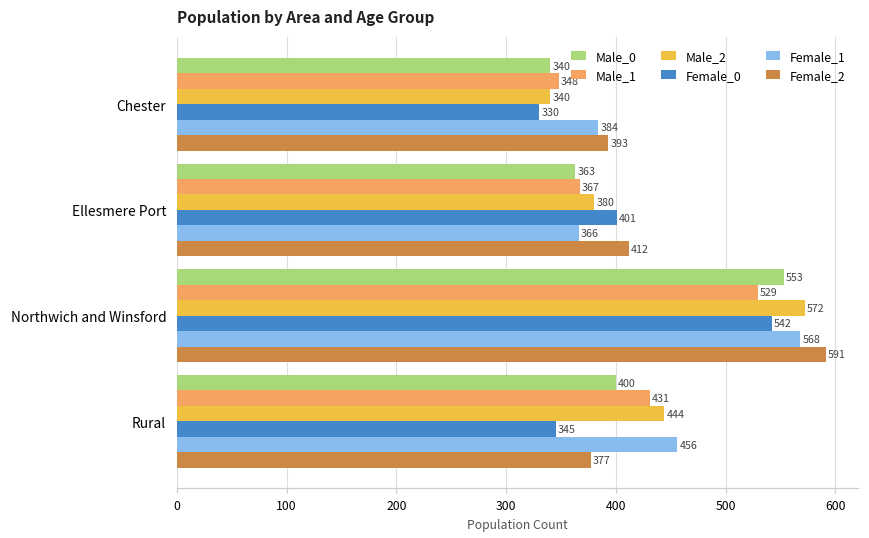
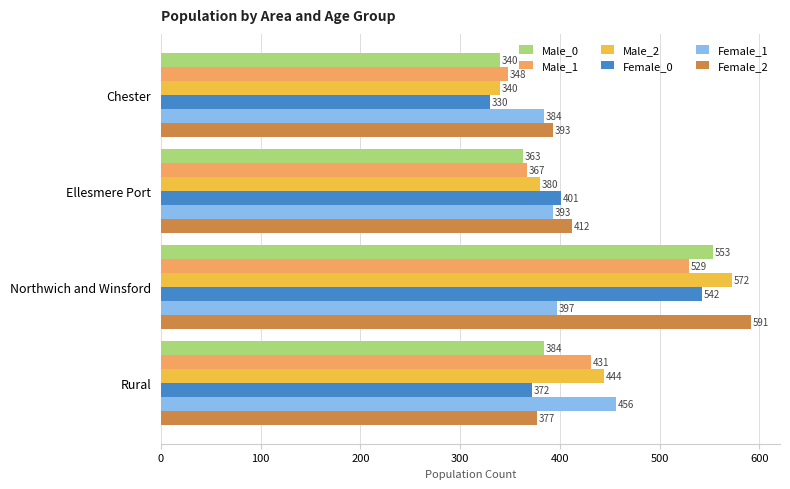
  {
    "Male_0": {
      "Chester": 340,
      "Ellesmere Port": 363,
      "Northwich and Winsford": 553,
-     "Rural": 400
+     "Rural": 384
    },
    "Female_0": {
      "Chester": 330,
      "Ellesmere Port": 401,
      "Northwich and Winsford": 542,
-     "Rural": 345
+     "Rural": 372
    },
    "Female_1": {
      "Chester": 384,
-     "Ellesmere Port": 366,
-     "Northwich and Winsford": 568,
+     "Ellesmere Port": 393,
+     "Northwich and Winsford": 397,
      "Rural": 456
    }
  }
